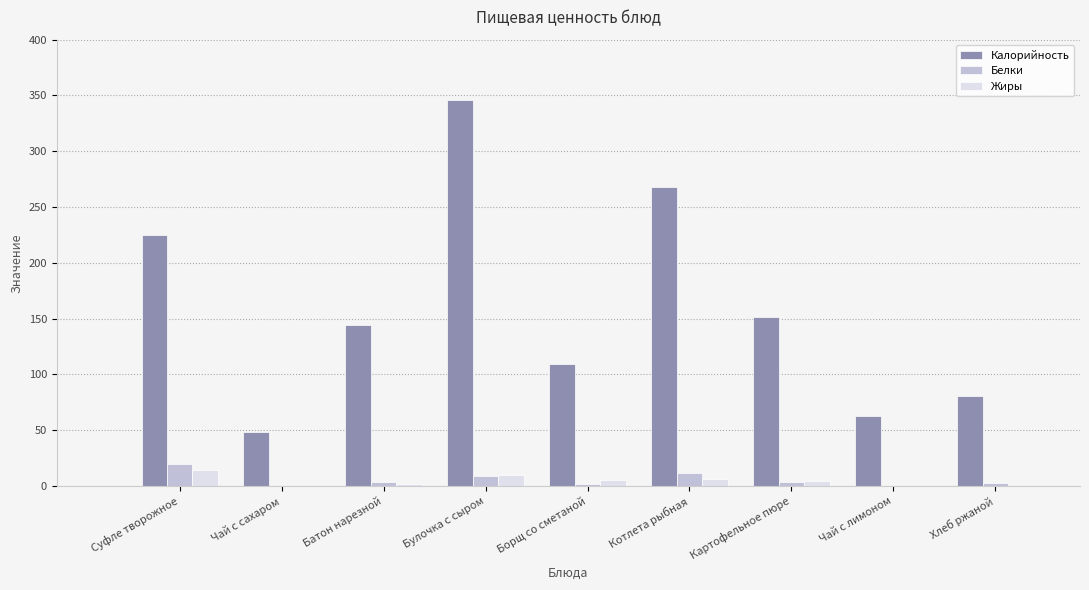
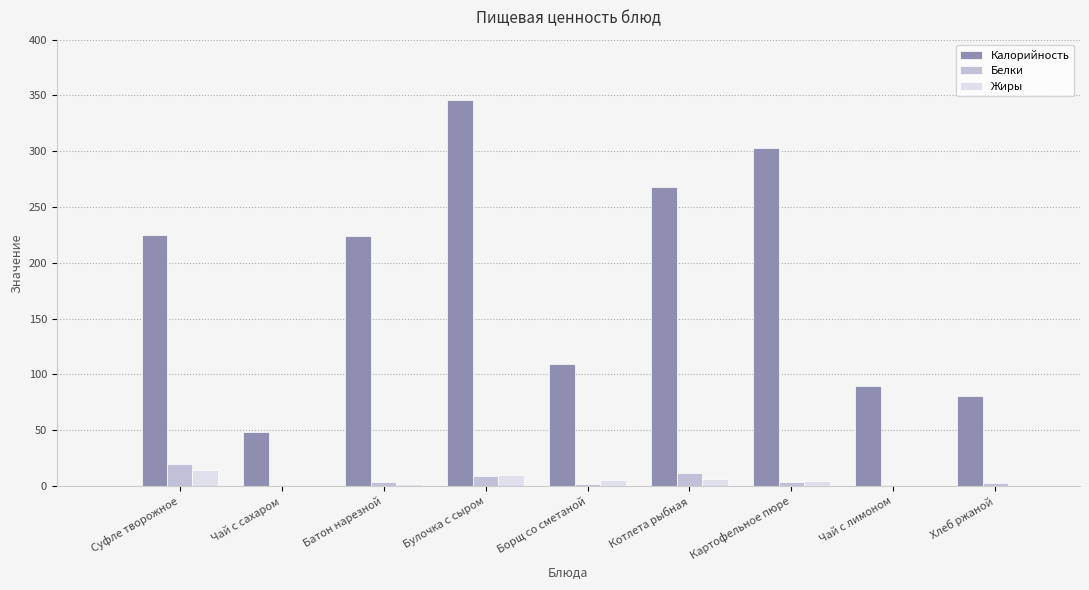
  {
    "Калорийность": {
      "Суфле творожное": 225,
      "Чай с сахаром": 48,
-     "Батон нарезной": 144,
+     "Батон нарезной": 224,
      "Булочка с сыром": 346,
      "Борщ со сметаной": 110,
      "Котлета рыбная": 268,
-     "Картофельное пюре": 151,
-     "Чай с лимоном": 63,
+     "Картофельное пюре": 303,
+     "Чай с лимоном": 89,
      "Хлеб ржаной": 81
    }
  }
